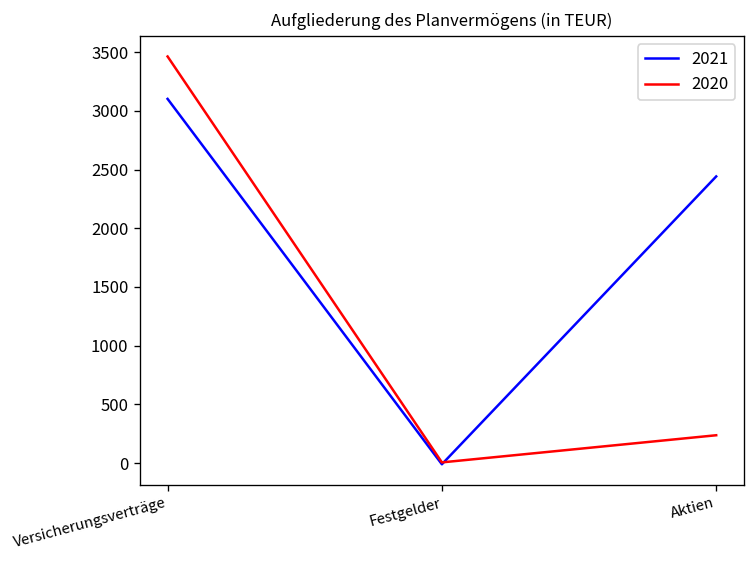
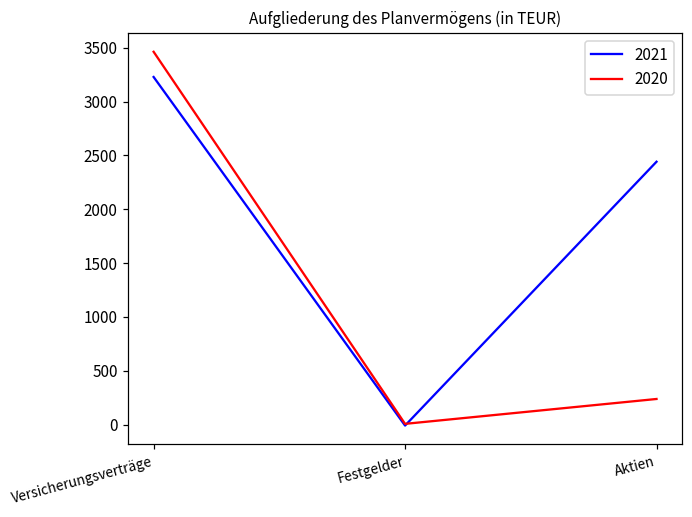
  {
    "2021": {
-     "Versicherungsverträge": 3100,
+     "Versicherungsverträge": 3200,
      "Aktien": 2400
    },
    "2020": {
      "Versicherungsverträge": 3500,
      "Aktien": 200
    }
  }
